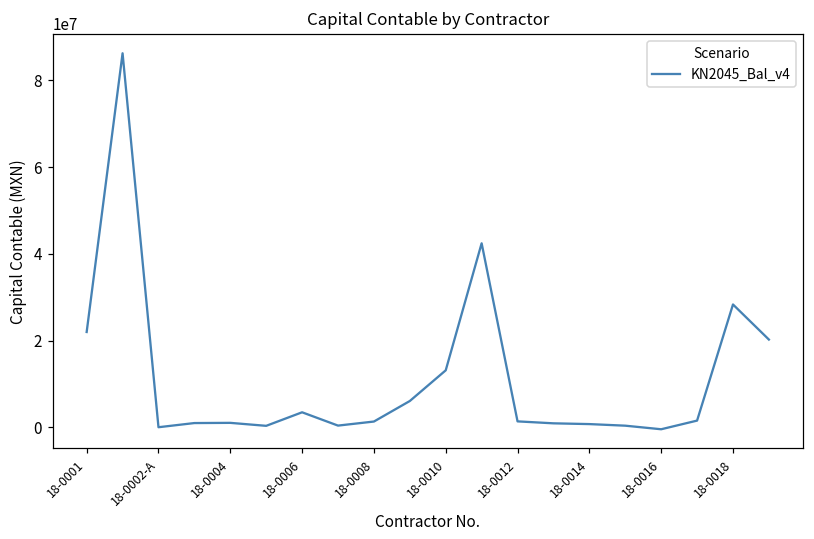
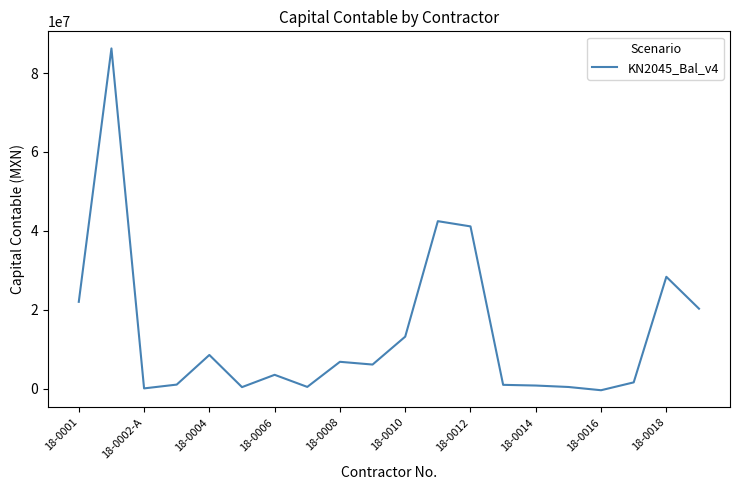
  {
    "18-0001": 22000000,
    "18-0002-A": 0,
-   "18-0004": 1000000,
+   "18-0004": 9000000,
    "18-0006": 3000000,
-   "18-0008": 1000000,
+   "18-0008": 7000000,
    "18-0010": 13000000,
-   "18-0012": 1000000,
+   "18-0012": 41000000,
    "18-0014": 1000000,
    "18-0016": 0,
    "18-0018": 28000000
  }
